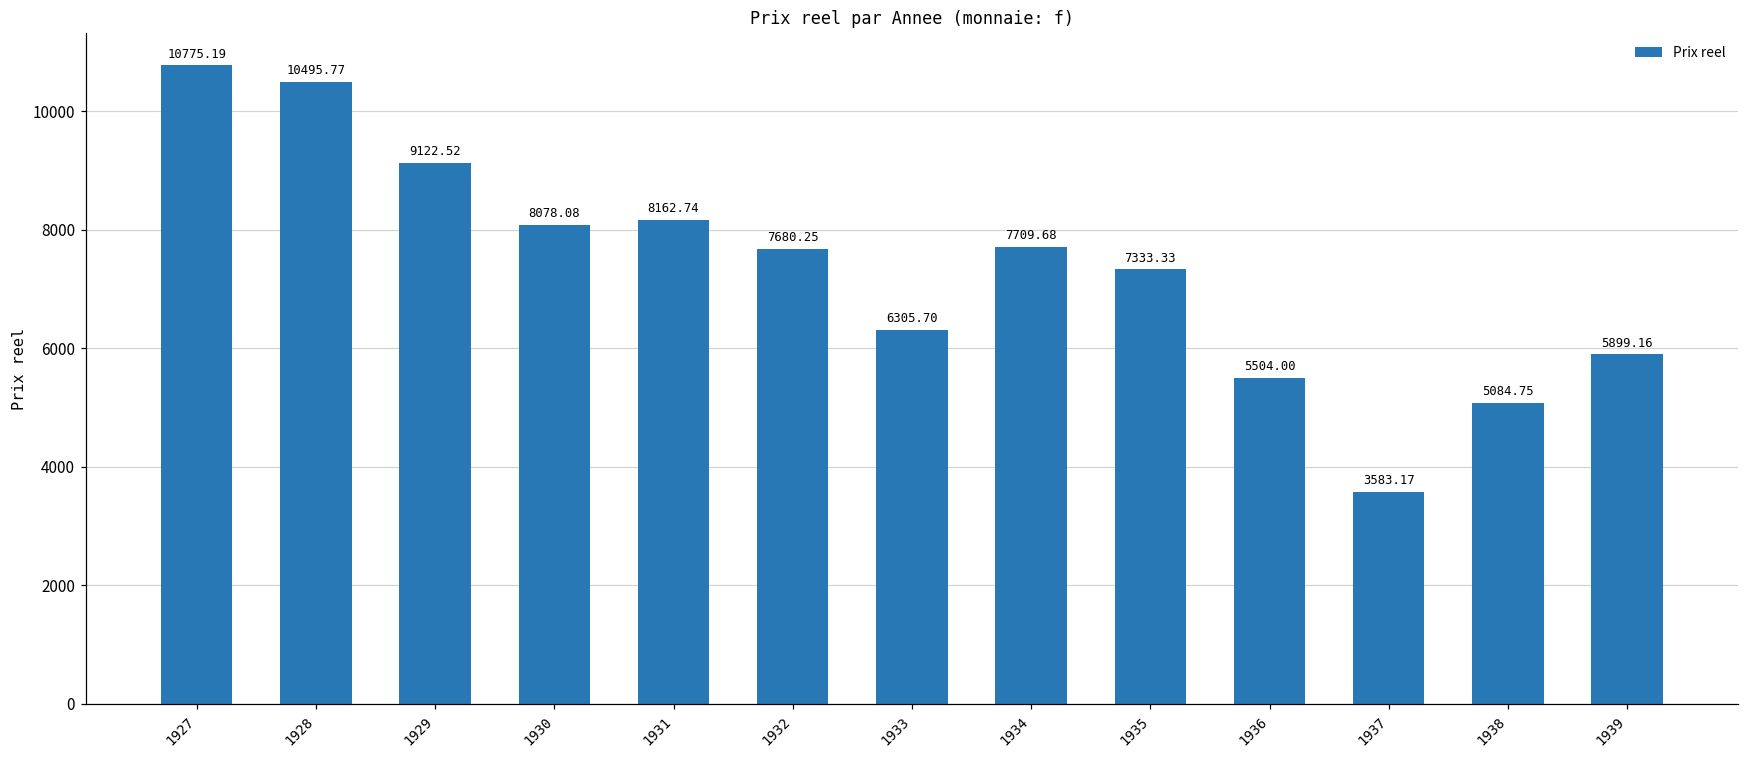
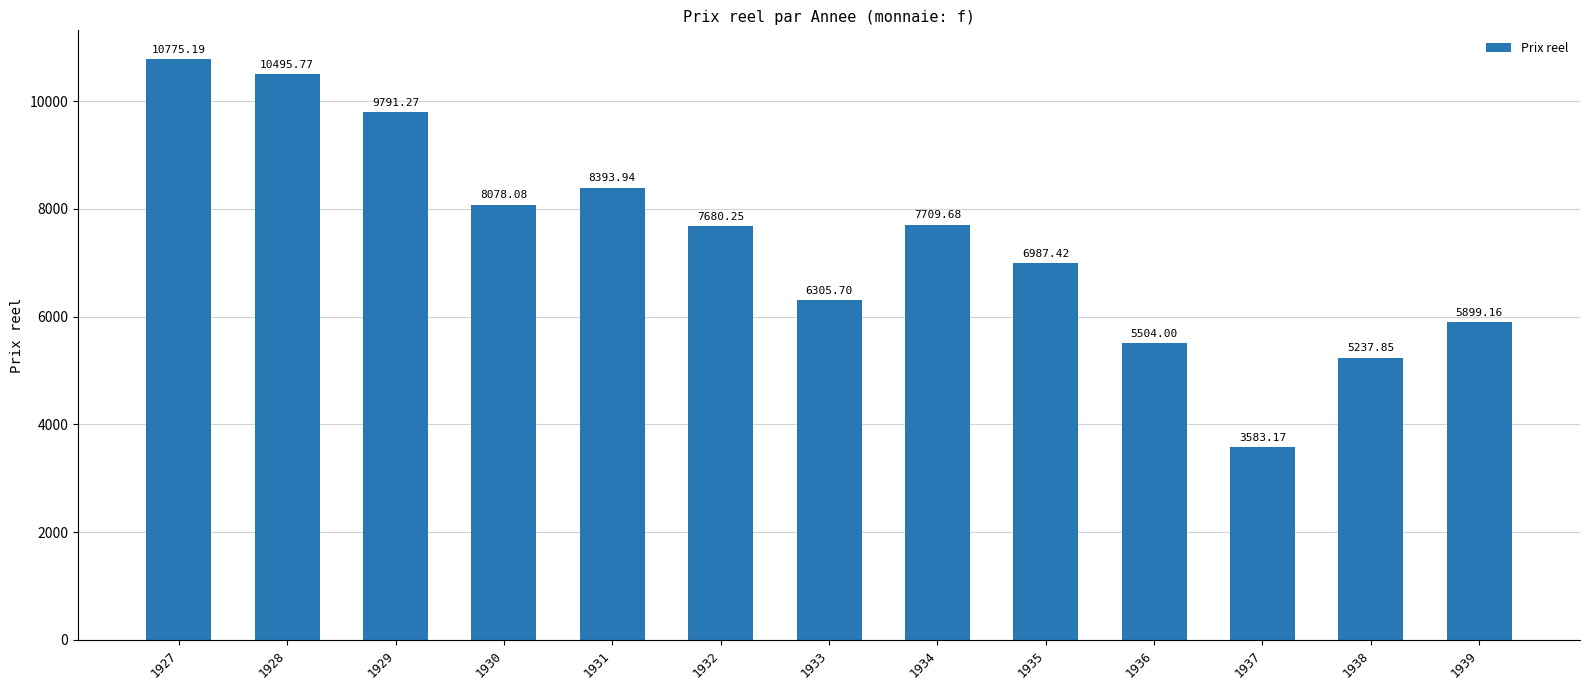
  {
    "1927": 10775.19,
    "1928": 10495.77,
-   "1929": 9122.52,
+   "1929": 9791.27,
    "1930": 8078.08,
-   "1931": 8162.74,
+   "1931": 8393.94,
    "1932": 7680.25,
    "1933": 6305.70,
    "1934": 7709.68,
-   "1935": 7333.33,
+   "1935": 6987.42,
    "1936": 5504.00,
    "1937": 3583.17,
-   "1938": 5084.75,
+   "1938": 5237.85,
    "1939": 5899.16
  }
